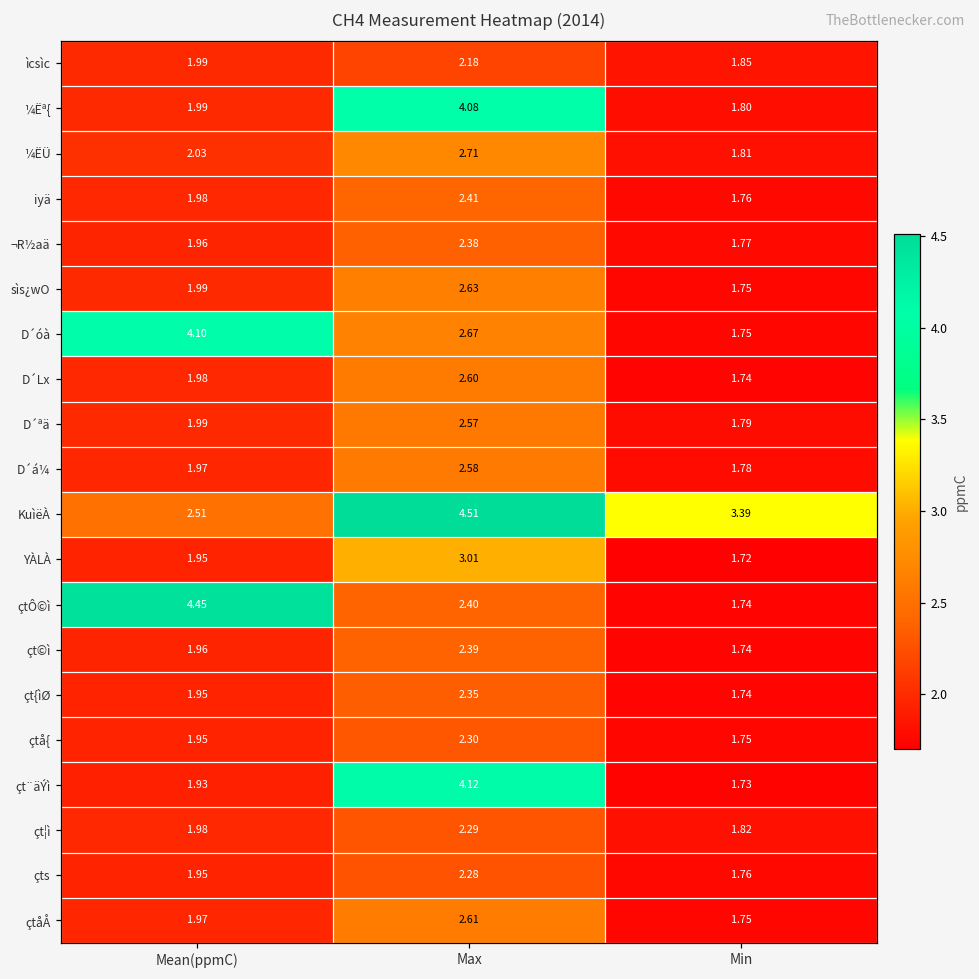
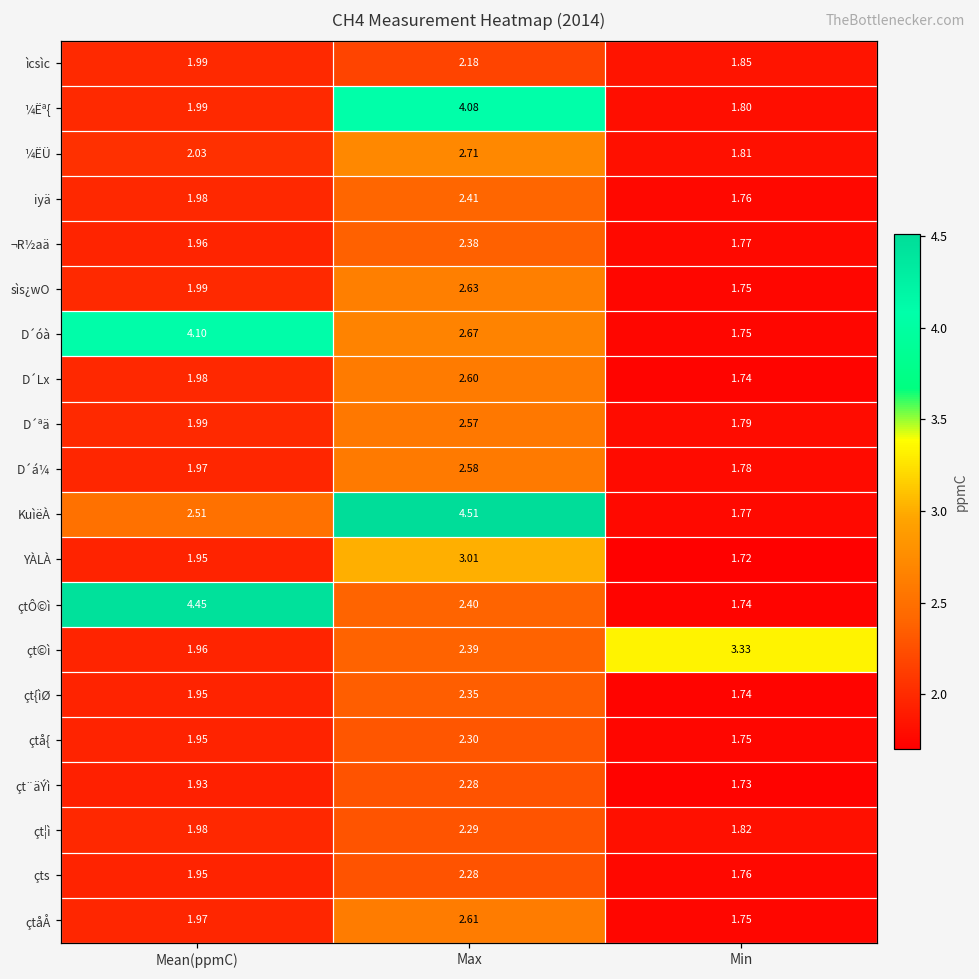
  {
    "ìcsìc": {
      "Mean(ppmC)": 1.99,
      "Max": 2.18,
      "Min": 1.85
    },
    "¼Ëª{": {
      "Mean(ppmC)": 1.99,
      "Max": 4.08,
      "Min": 1.80
    },
    "¼ËÜ": {
      "Mean(ppmC)": 2.03,
      "Max": 2.71,
      "Min": 1.81
    },
    "iyä": {
      "Mean(ppmC)": 1.98,
      "Max": 2.41,
      "Min": 1.76
    },
    "¬R½aä": {
      "Mean(ppmC)": 1.96,
      "Max": 2.38,
      "Min": 1.77
    },
    "sìs¿wO": {
      "Mean(ppmC)": 1.99,
      "Max": 2.63,
      "Min": 1.75
    },
    "D´óà": {
      "Mean(ppmC)": 4.10,
      "Max": 2.67,
      "Min": 1.75
    },
    "D´Lx": {
      "Mean(ppmC)": 1.98,
      "Max": 2.60,
      "Min": 1.74
    },
    "D´ªä": {
      "Mean(ppmC)": 1.99,
      "Max": 2.57,
      "Min": 1.79
    },
    "D´á¼": {
      "Mean(ppmC)": 1.97,
      "Max": 2.58,
      "Min": 1.78
    },
    "KuìëÀ": {
      "Mean(ppmC)": 2.51,
      "Max": 4.51,
-     "Min": 3.39
+     "Min": 1.77
    },
    "YÀLÀ": {
      "Mean(ppmC)": 1.95,
      "Max": 3.01,
      "Min": 1.72
    },
    "çtÔ©ì": {
      "Mean(ppmC)": 4.45,
      "Max": 2.40,
      "Min": 1.74
    },
    "çt©ì": {
      "Mean(ppmC)": 1.96,
      "Max": 2.39,
-     "Min": 1.74
+     "Min": 3.33
    },
    "çt{ìØ": {
      "Mean(ppmC)": 1.95,
      "Max": 2.35,
      "Min": 1.74
    },
    "çtå{": {
      "Mean(ppmC)": 1.95,
      "Max": 2.30,
      "Min": 1.75
    },
    "çt¨äÝì": {
      "Mean(ppmC)": 1.93,
-     "Max": 4.12,
+     "Max": 2.28,
      "Min": 1.73
    },
    "çt¦ì": {
      "Mean(ppmC)": 1.98,
      "Max": 2.29,
      "Min": 1.82
    },
    "çts": {
      "Mean(ppmC)": 1.95,
      "Max": 2.28,
      "Min": 1.76
    },
    "çtåÅ": {
      "Mean(ppmC)": 1.97,
      "Max": 2.61,
      "Min": 1.75
    }
  }
